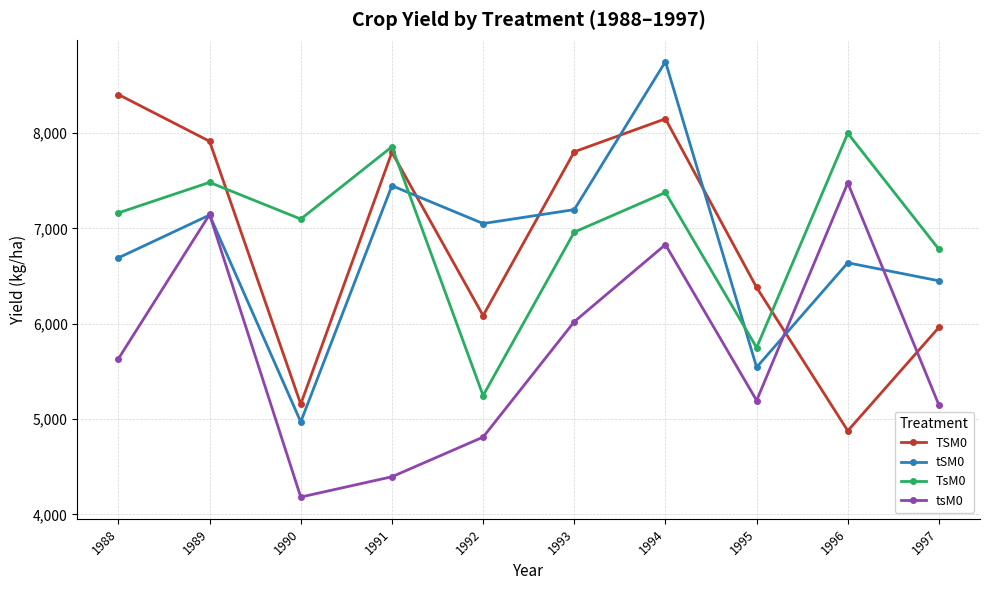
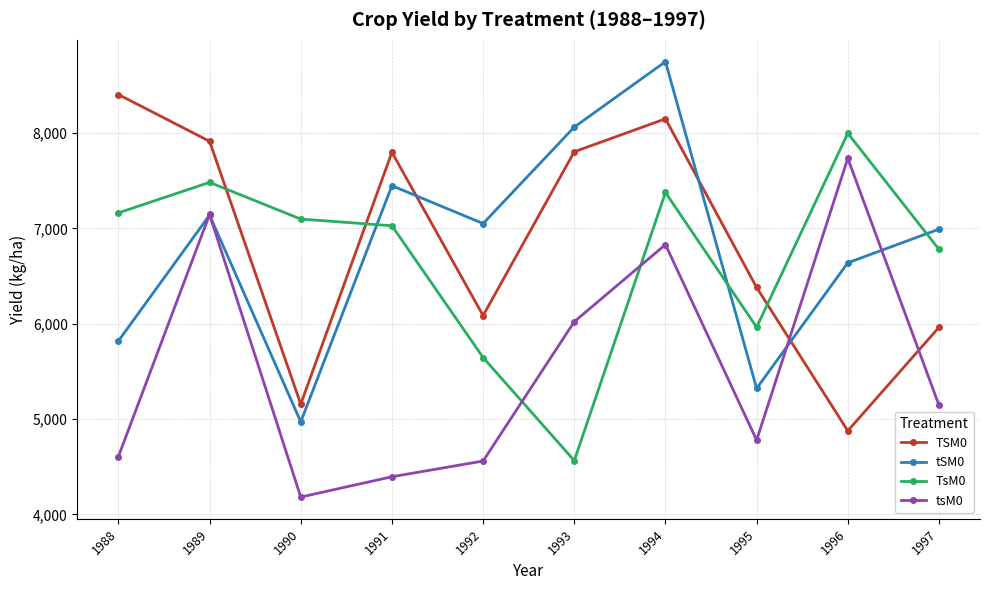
  {
    "TSM0": {
      "1988": "8,400",
      "1989": "7,900",
      "1990": "5,200",
      "1991": "7,800",
      "1992": "6,100",
      "1993": "7,800",
      "1994": "8,200",
      "1995": "6,400",
      "1996": "4,900",
      "1997": "6,000"
    },
    "tSM0": {
-     "1988": "6,700",
+     "1988": "5,800",
      "1990": "5,000",
      "1991": "7,400",
      "1992": "7,100",
-     "1993": "7,200",
+     "1993": "8,100",
      "1994": "8,800",
-     "1995": "5,500",
+     "1995": "5,300",
      "1996": "6,600",
-     "1997": "6,500"
+     "1997": "7,000"
    },
    "TsM0": {
      "1988": "7,200",
      "1989": "7,500",
      "1990": "7,100",
-     "1991": "7,900",
-     "1992": "5,200",
-     "1993": "7,000",
+     "1991": "7,000",
+     "1992": "5,600",
+     "1993": "4,600",
      "1994": "7,400",
-     "1995": "5,700",
+     "1995": "6,000",
      "1996": "8,000",
      "1997": "6,800"
    },
    "tsM0": {
-     "1988": "5,600",
+     "1988": "4,600",
      "1990": "4,200",
      "1991": "4,400",
-     "1992": "4,800",
+     "1992": "4,600",
      "1993": "6,000",
      "1994": "6,800",
-     "1995": "5,200",
-     "1996": "7,500",
+     "1995": "4,800",
+     "1996": "7,700",
      "1997": "5,100"
    }
  }
